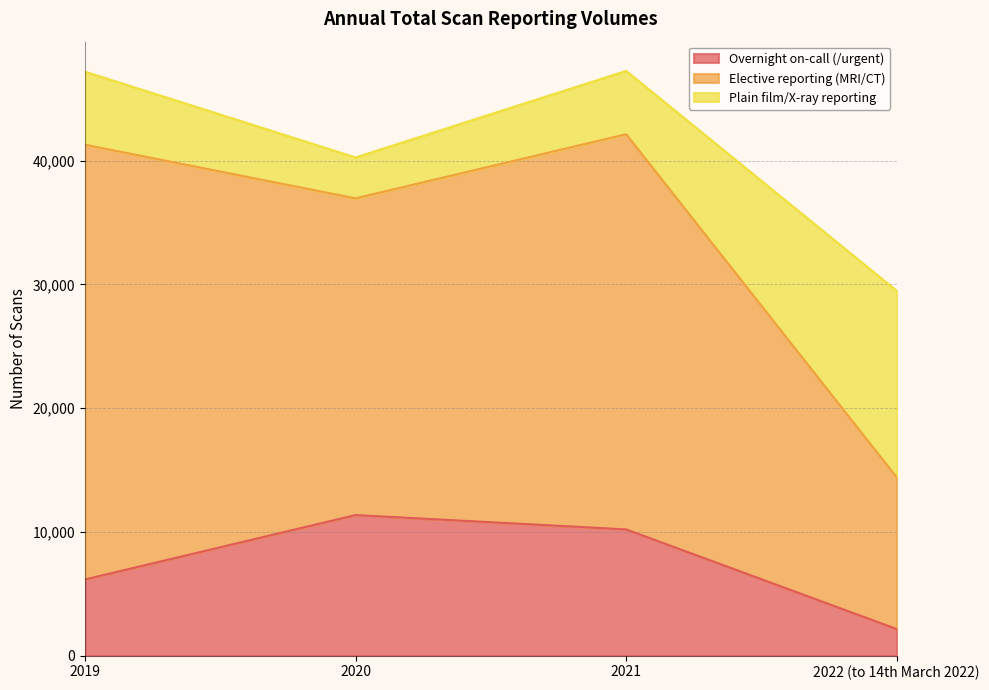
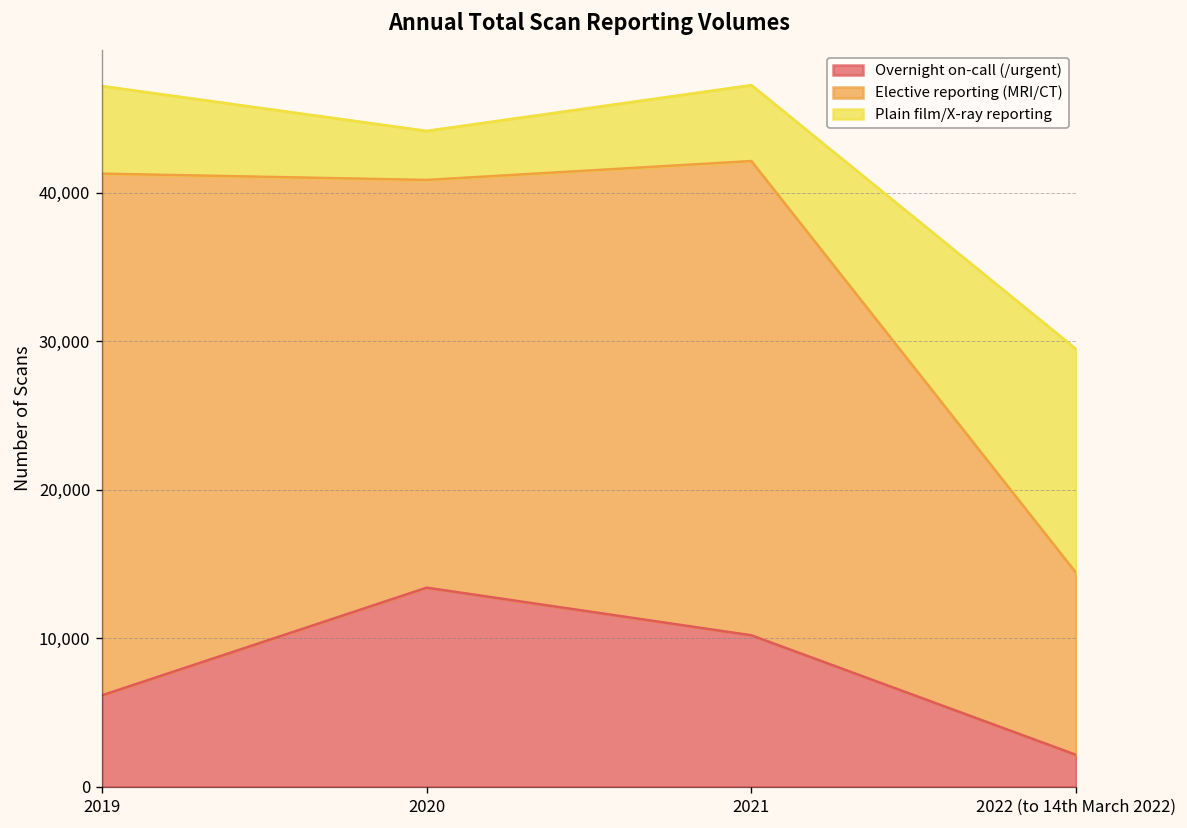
  {
    "Overnight on-call (/urgent)": {
      "2019": "6,200",
-     "2020": "11,400",
+     "2020": "13,400",
      "2021": "10,200",
      "2022 (to 14th March 2022)": "2,200"
    },
    "Elective reporting (MRI/CT)": {
      "2019": "35,100",
-     "2020": "25,600",
+     "2020": "27,500",
      "2021": "31,900",
      "2022 (to 14th March 2022)": "12,300"
    },
    "Plain film/X-ray reporting": {
      "2019": "5,900",
      "2020": "3,300",
      "2021": "5,100",
      "2022 (to 14th March 2022)": "15,100"
    }
  }
